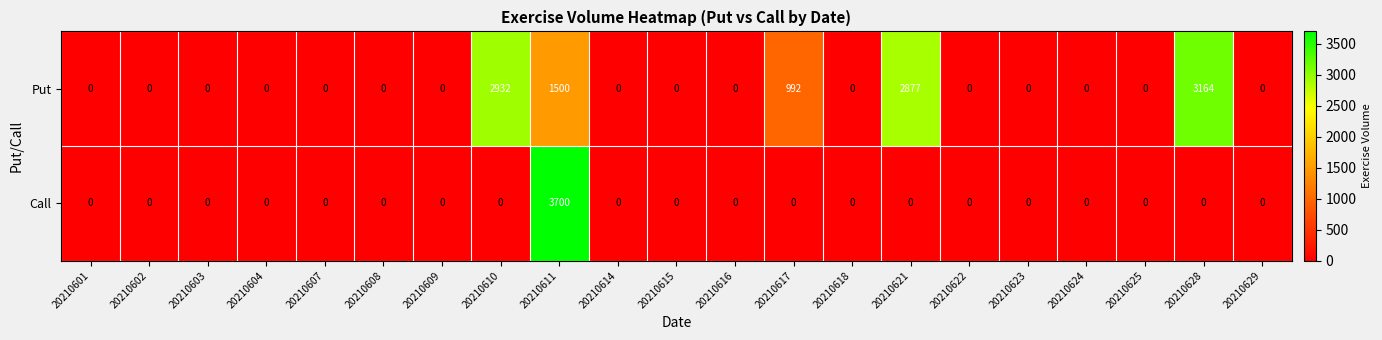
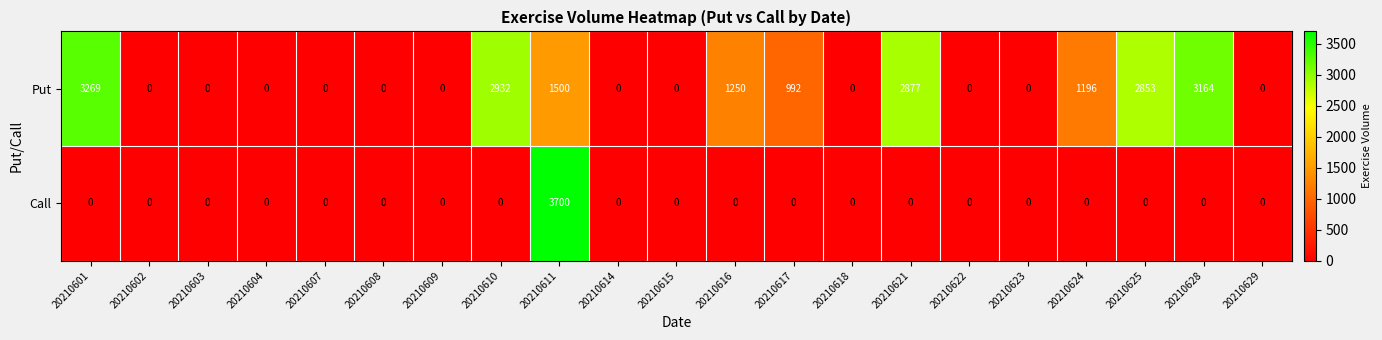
  {
    "Put": {
-     "20210601": 0,
+     "20210601": 3269,
      "20210602": 0,
      "20210603": 0,
      "20210604": 0,
      "20210607": 0,
      "20210608": 0,
      "20210609": 0,
      "20210610": 2932,
      "20210611": 1500,
      "20210614": 0,
      "20210615": 0,
-     "20210616": 0,
+     "20210616": 1250,
      "20210617": 992,
      "20210618": 0,
      "20210621": 2877,
      "20210622": 0,
      "20210623": 0,
-     "20210624": 0,
-     "20210625": 0,
+     "20210624": 1196,
+     "20210625": 2853,
      "20210628": 3164,
      "20210629": 0
    },
    "Call": {
      "20210601": 0,
      "20210602": 0,
      "20210603": 0,
      "20210604": 0,
      "20210607": 0,
      "20210608": 0,
      "20210609": 0,
      "20210610": 0,
      "20210611": 3700,
      "20210614": 0,
      "20210615": 0,
      "20210616": 0,
      "20210617": 0,
      "20210618": 0,
      "20210621": 0,
      "20210622": 0,
      "20210623": 0,
      "20210624": 0,
      "20210625": 0,
      "20210628": 0,
      "20210629": 0
    }
  }
